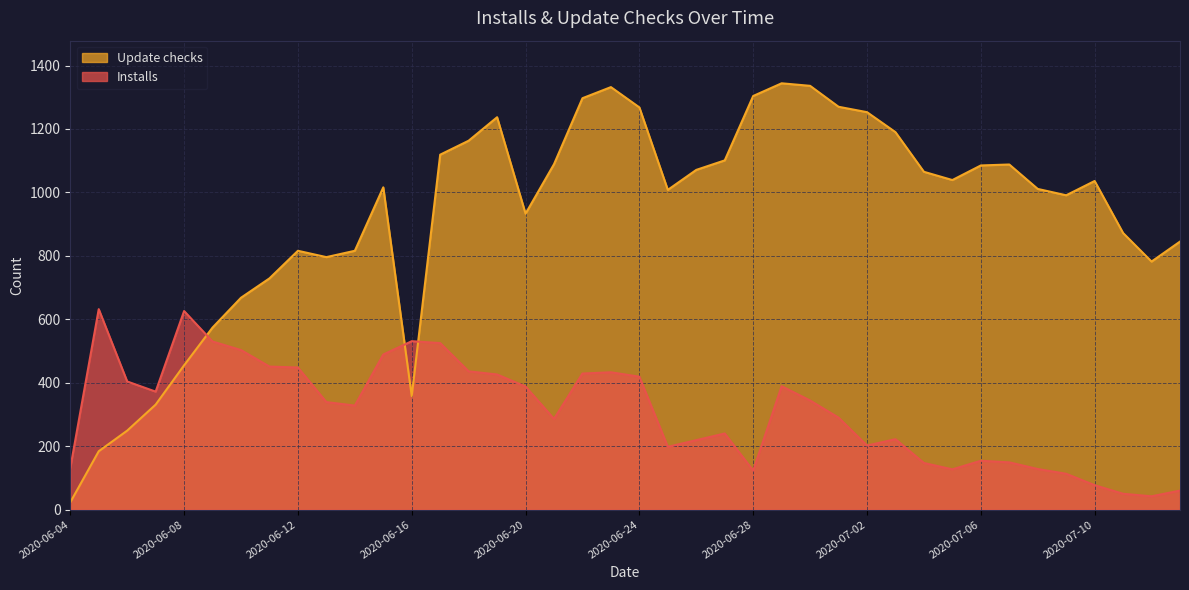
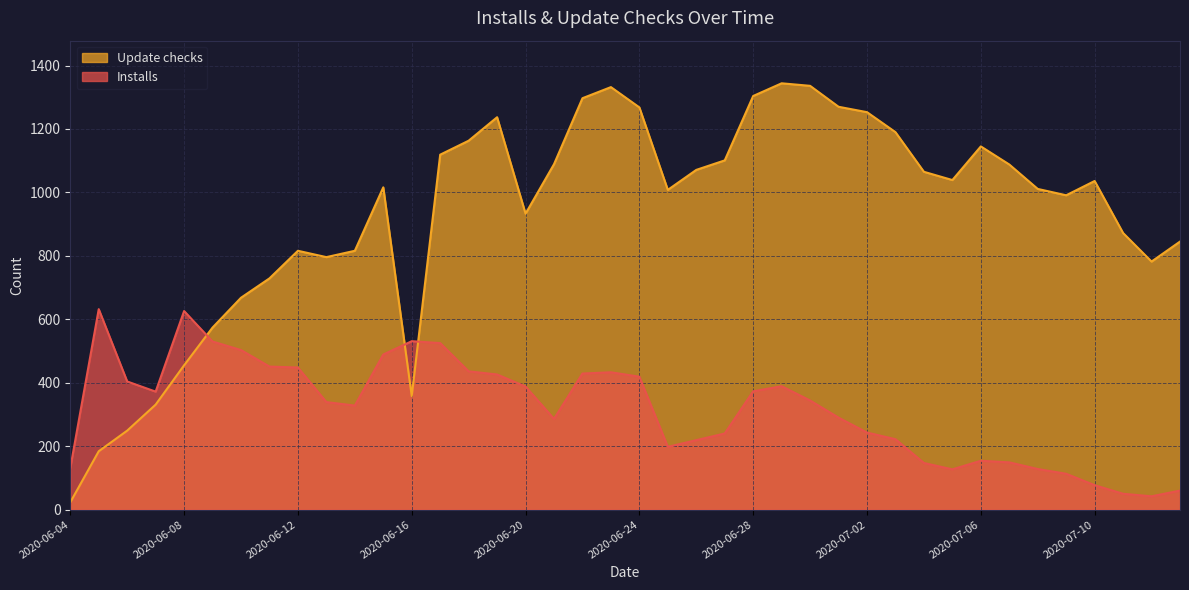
  {
    "Update checks": {
      "2020-06-04": 20,
      "2020-06-08": 460,
      "2020-06-12": 820,
      "2020-06-16": 360,
      "2020-06-20": 930,
      "2020-06-24": 1270,
      "2020-06-28": 1300,
      "2020-07-02": 1250,
-     "2020-07-06": 1090,
+     "2020-07-06": 1150,
      "2020-07-10": 1040
    },
    "Installs": {
      "2020-06-04": 130,
      "2020-06-08": 630,
      "2020-06-12": 450,
      "2020-06-16": 530,
      "2020-06-20": 390,
      "2020-06-24": 420,
-     "2020-06-28": 120,
-     "2020-07-02": 200,
+     "2020-06-28": 370,
+     "2020-07-02": 240,
      "2020-07-06": 150,
      "2020-07-10": 80
    }
  }
